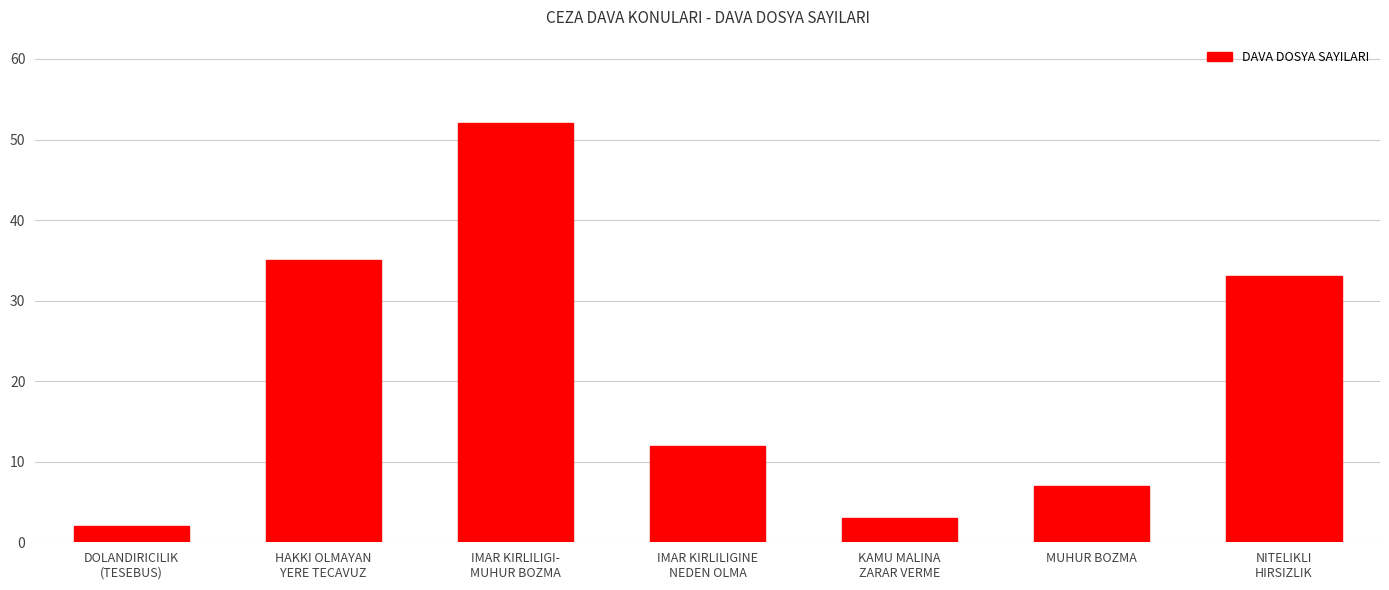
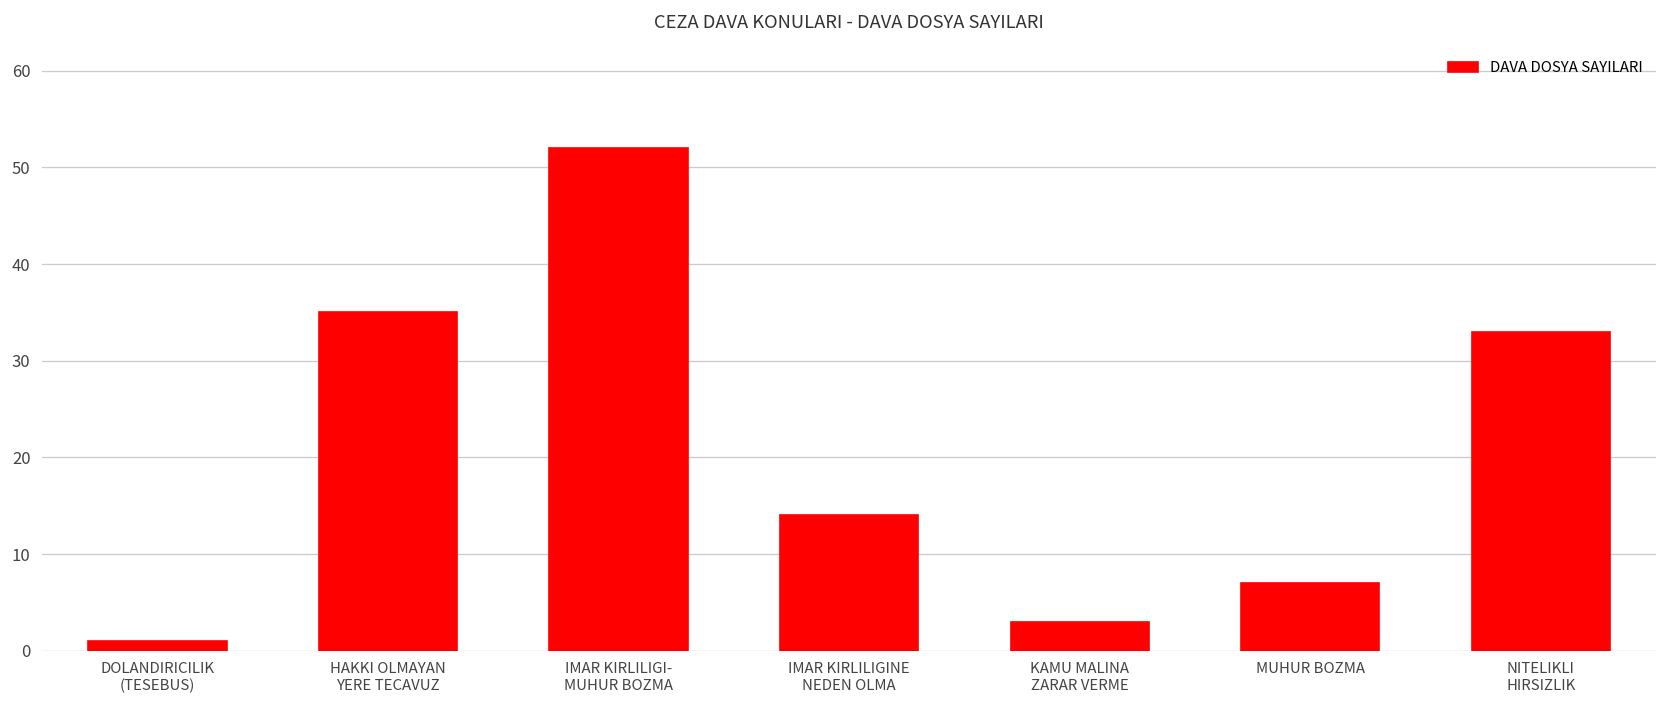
  {
-   "DOLANDIRICILIK (TESEBUS)": 2,
+   "DOLANDIRICILIK (TESEBUS)": 1,
    "HAKKI OLMAYAN YERE TECAVUZ": 35,
    "IMAR KIRLILIGI- MUHUR BOZMA": 52,
-   "IMAR KIRLILIGINE NEDEN OLMA": 12,
+   "IMAR KIRLILIGINE NEDEN OLMA": 14,
    "KAMU MALINA ZARAR VERME": 3,
    "MUHUR BOZMA": 7,
    "NITELIKLI HIRSIZLIK": 33
  }
